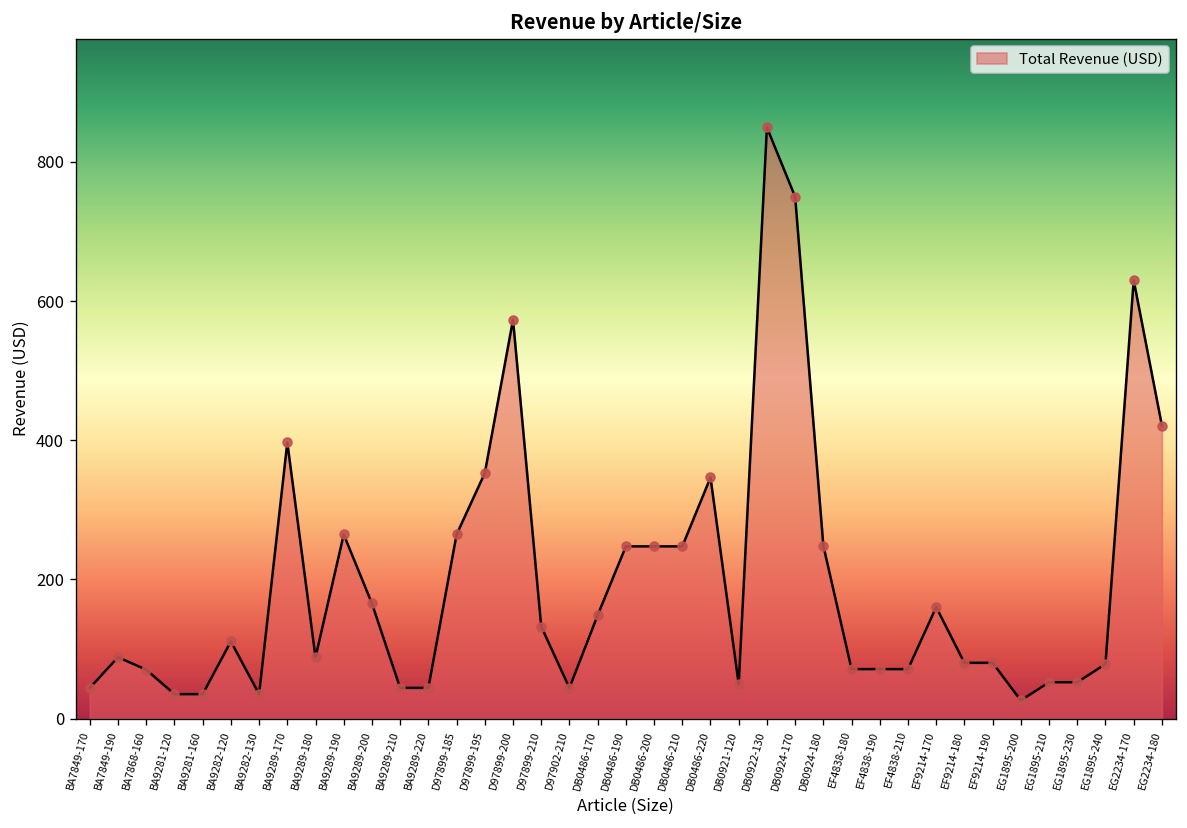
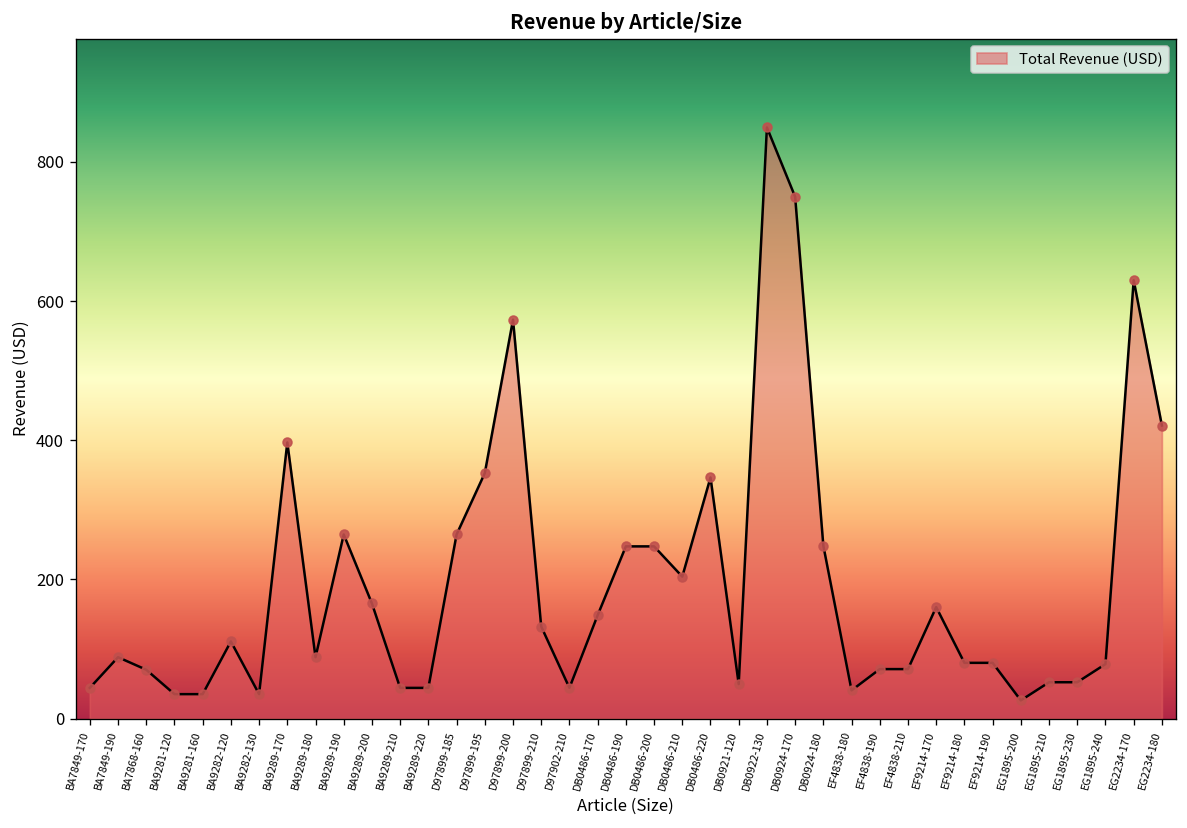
  {
    "BA7849-170": 40,
    "BA7849-190": 90,
    "BA7868-160": 70,
    "BA9281-120": 40,
    "BA9281-160": 40,
    "BA9282-120": 110,
    "BA9282-130": 40,
    "BA9289-170": 400,
    "BA9289-180": 90,
    "BA9289-190": 260,
    "BA9289-200": 170,
    "BA9289-210": 40,
    "BA9289-220": 40,
    "D97899-185": 260,
    "D97899-195": 350,
    "D97899-200": 570,
    "D97899-210": 130,
    "D97902-210": 40,
    "DB0486-170": 150,
    "DB0486-190": 250,
    "DB0486-200": 250,
-   "DB0486-210": 250,
+   "DB0486-210": 200,
    "DB0486-220": 350,
    "DB0921-120": 50,
    "DB0922-130": 850,
    "DB0924-170": 750,
    "DB0924-180": 250,
-   "EF4838-180": 70,
+   "EF4838-180": 40,
    "EF4838-190": 70,
    "EF4838-210": 70,
    "EF9214-170": 160,
    "EF9214-180": 80,
    "EF9214-190": 80,
    "EG1895-200": 30,
    "EG1895-210": 50,
    "EG1895-230": 50,
    "EG1895-240": 80,
    "EG2234-170": 630,
    "EG2234-180": 420
  }
